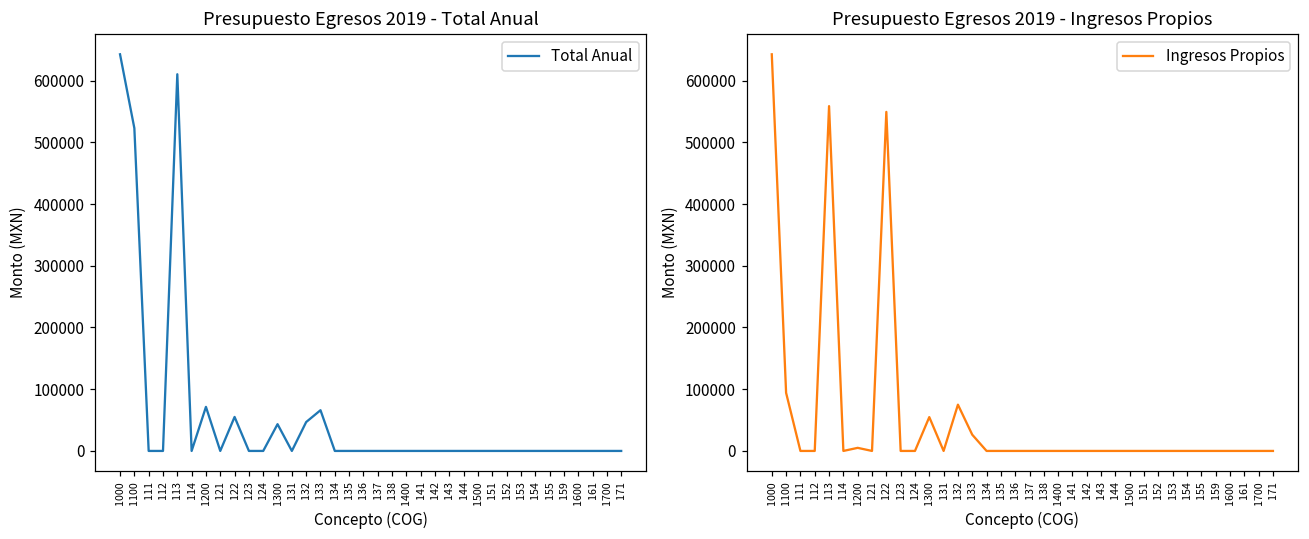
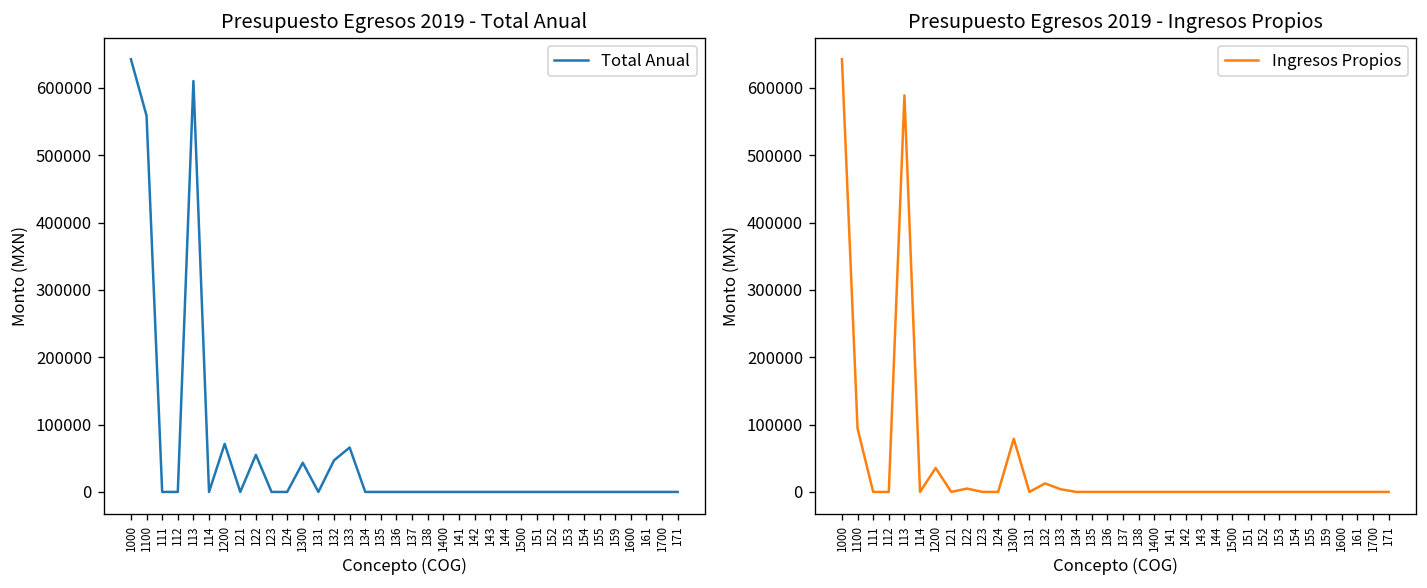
  {
    "Presupuesto Egresos 2019 - Total Anual": {
      "1000": 640000,
-     "1100": 520000,
+     "1100": 560000,
      "111": 0,
      "112": 0,
      "113": 610000,
      "114": 0,
      "1200": 70000,
      "121": 0,
      "122": 60000,
      "123": 0,
      "124": 0,
      "1300": 40000,
      "131": 0,
      "132": 50000,
      "133": 70000,
      "134": 0,
      "135": 0,
      "136": 0,
      "137": 0,
      "138": 0,
      "1400": 0,
      "141": 0,
      "142": 0,
      "143": 0,
      "144": 0,
      "1500": 0,
      "151": 0,
      "152": 0,
      "153": 0,
      "154": 0,
      "155": 0,
      "159": 0,
      "1600": 0,
      "161": 0,
      "1700": 0,
      "171": 0
    },
    "Presupuesto Egresos 2019 - Ingresos Propios": {
      "1000": 640000,
      "1100": 90000,
      "111": 0,
      "112": 0,
-     "113": 560000,
+     "113": 590000,
      "114": 0,
-     "1200": 10000,
+     "1200": 40000,
      "121": 0,
-     "122": 550000,
+     "122": 10000,
      "123": 0,
      "124": 0,
-     "1300": 50000,
+     "1300": 80000,
      "131": 0,
-     "132": 70000,
-     "133": 30000,
+     "132": 10000,
+     "133": 0,
      "134": 0,
      "135": 0,
      "136": 0,
      "137": 0,
      "138": 0,
      "1400": 0,
      "141": 0,
      "142": 0,
      "143": 0,
      "144": 0,
      "1500": 0,
      "151": 0,
      "152": 0,
      "153": 0,
      "154": 0,
      "155": 0,
      "159": 0,
      "1600": 0,
      "161": 0,
      "1700": 0,
      "171": 0
    }
  }
